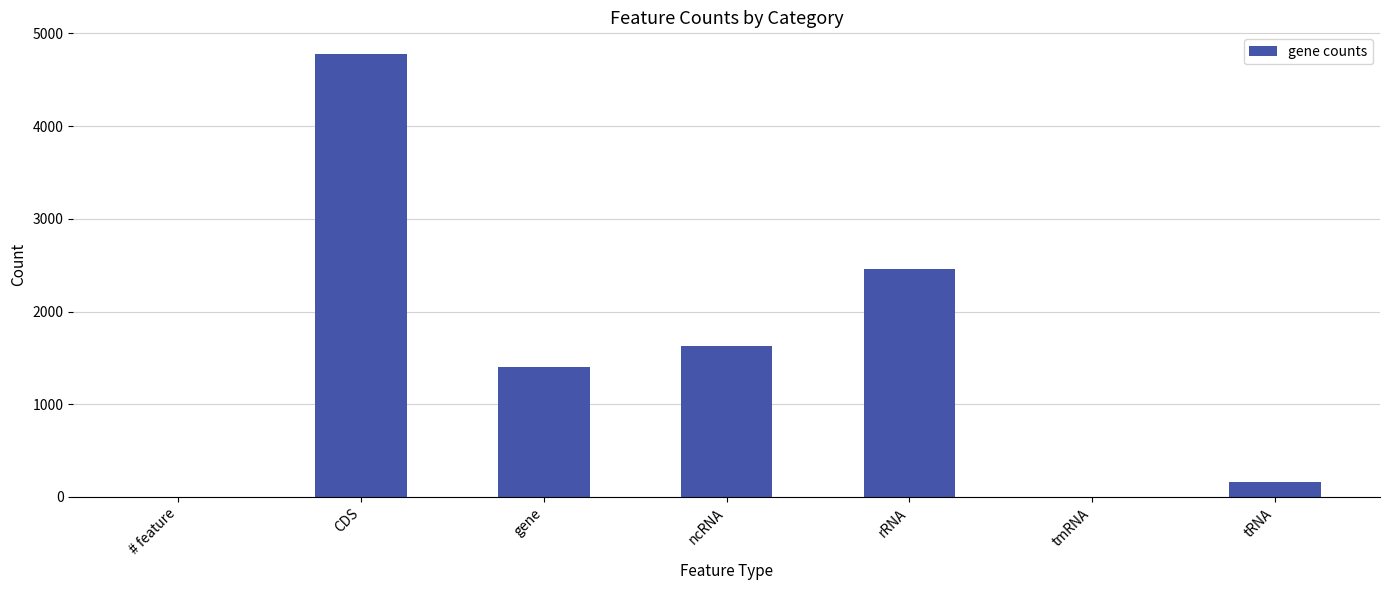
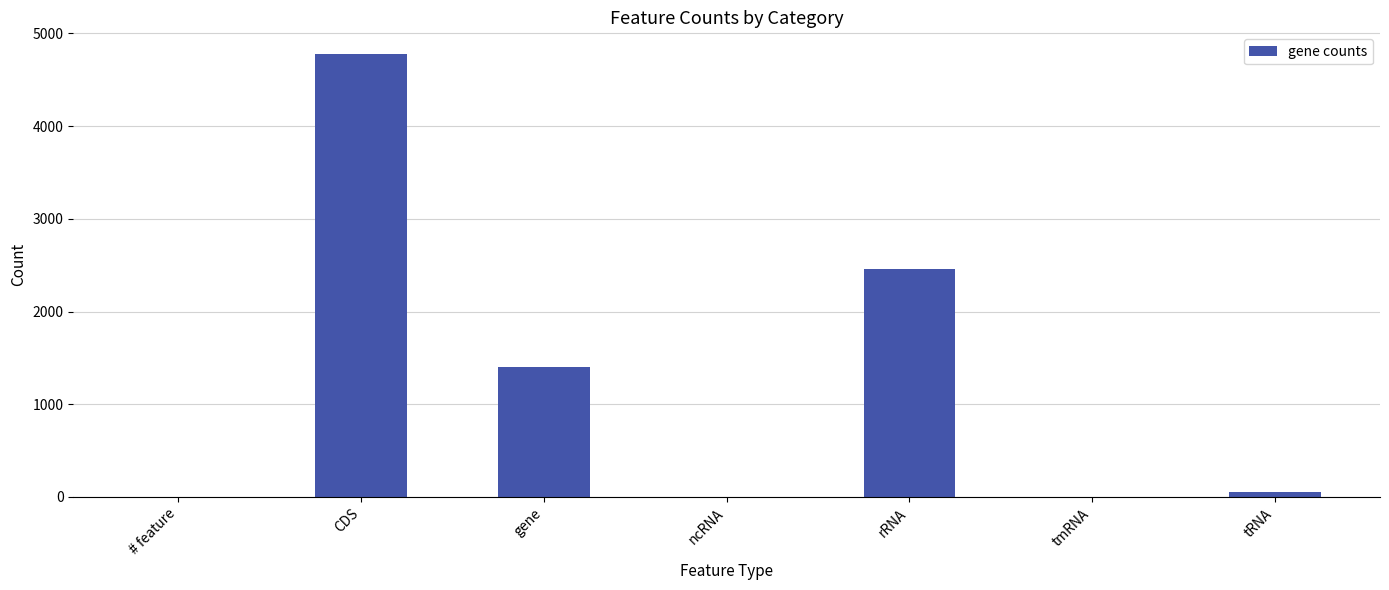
  {
    "# feature": 0,
    "CDS": 4800,
    "gene": 1400,
-   "ncRNA": 1600,
+   "ncRNA": 0,
    "rRNA": 2500,
-   "tRNA": 200
+   "tRNA": 100
  }
